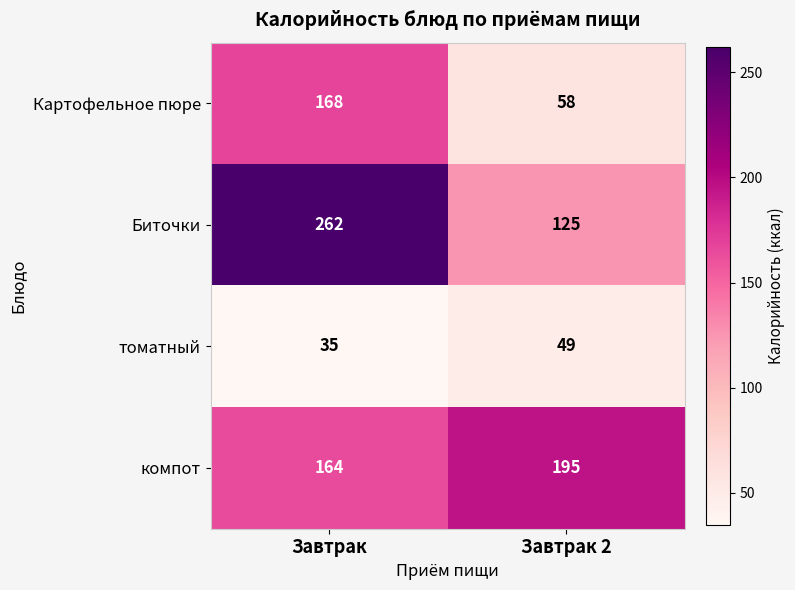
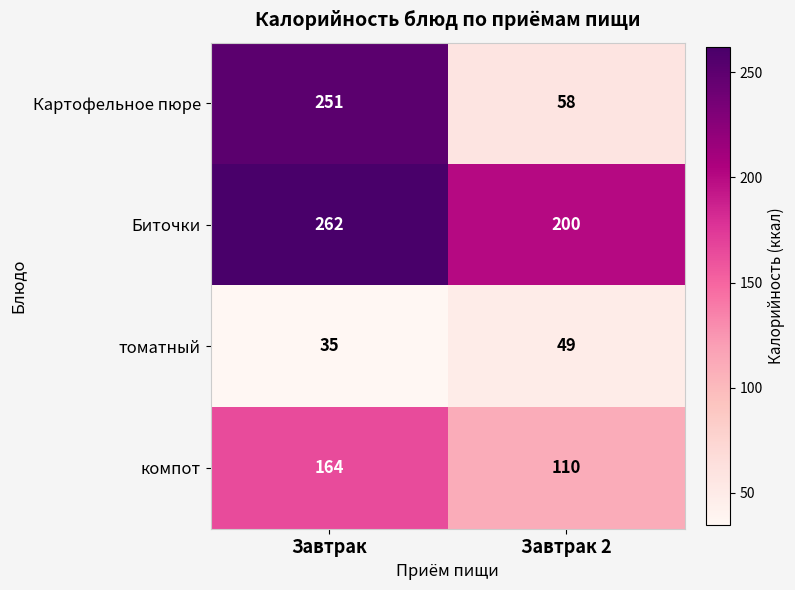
  {
    "Картофельное пюре": {
-     "Завтрак": 168,
+     "Завтрак": 251,
      "Завтрак 2": 58
    },
    "Биточки": {
      "Завтрак": 262,
-     "Завтрак 2": 125
+     "Завтрак 2": 200
    },
    "томатный": {
      "Завтрак": 35,
      "Завтрак 2": 49
    },
    "компот": {
      "Завтрак": 164,
-     "Завтрак 2": 195
+     "Завтрак 2": 110
    }
  }
